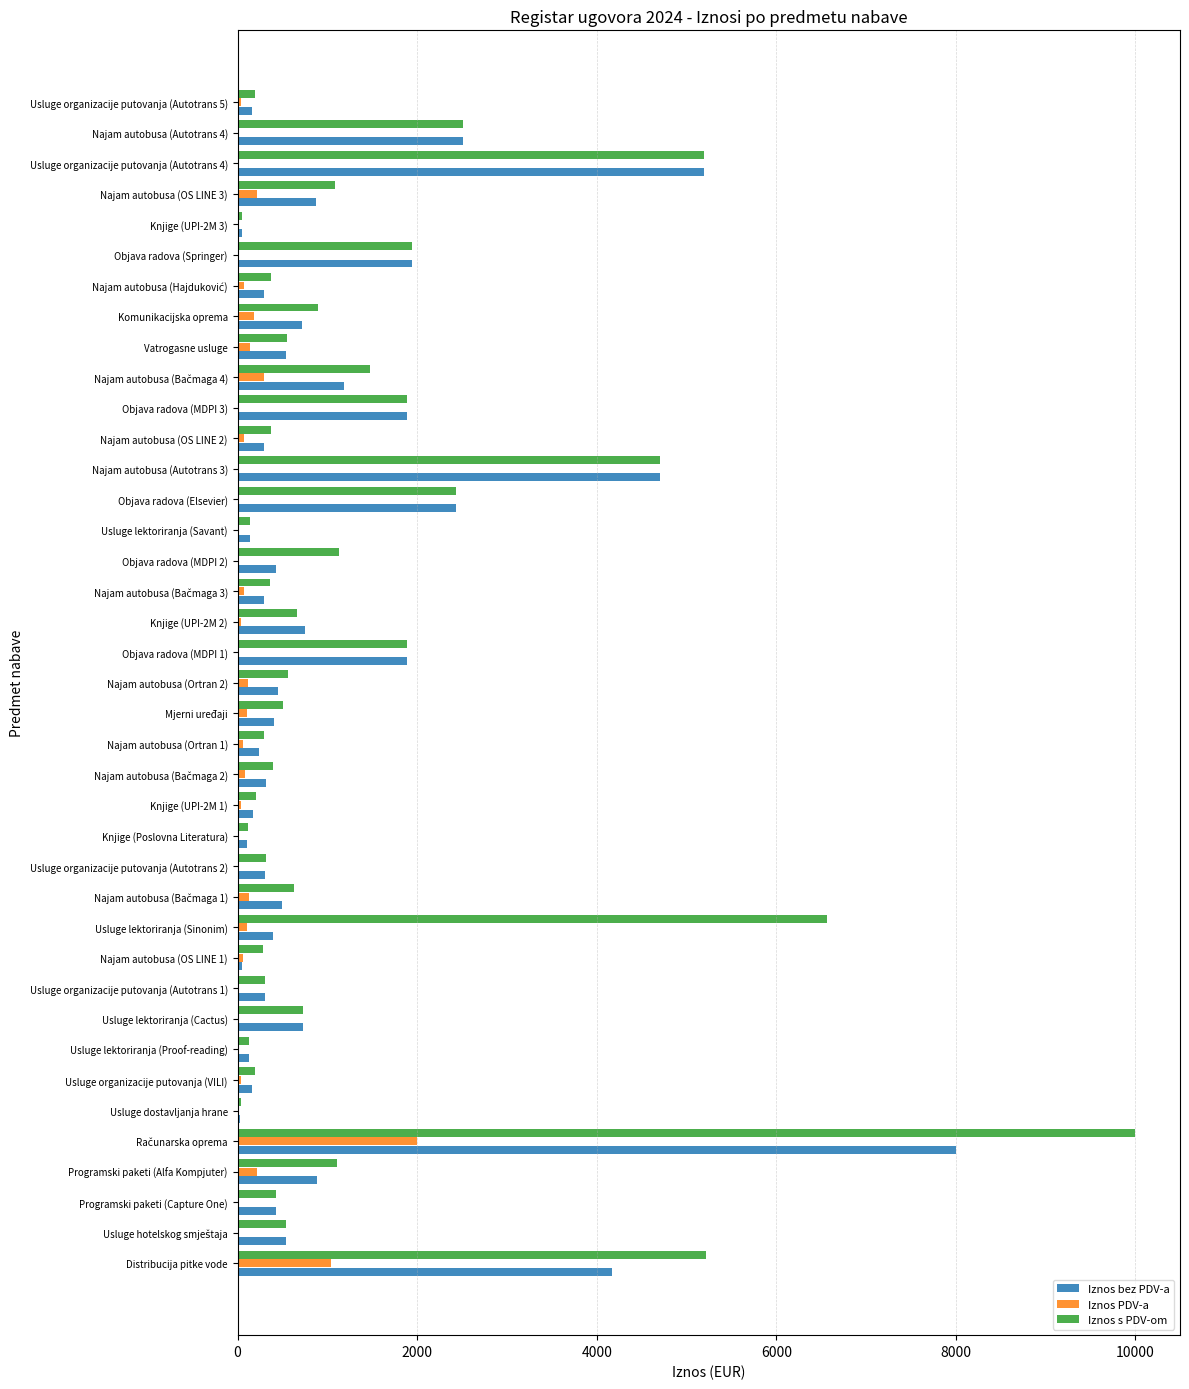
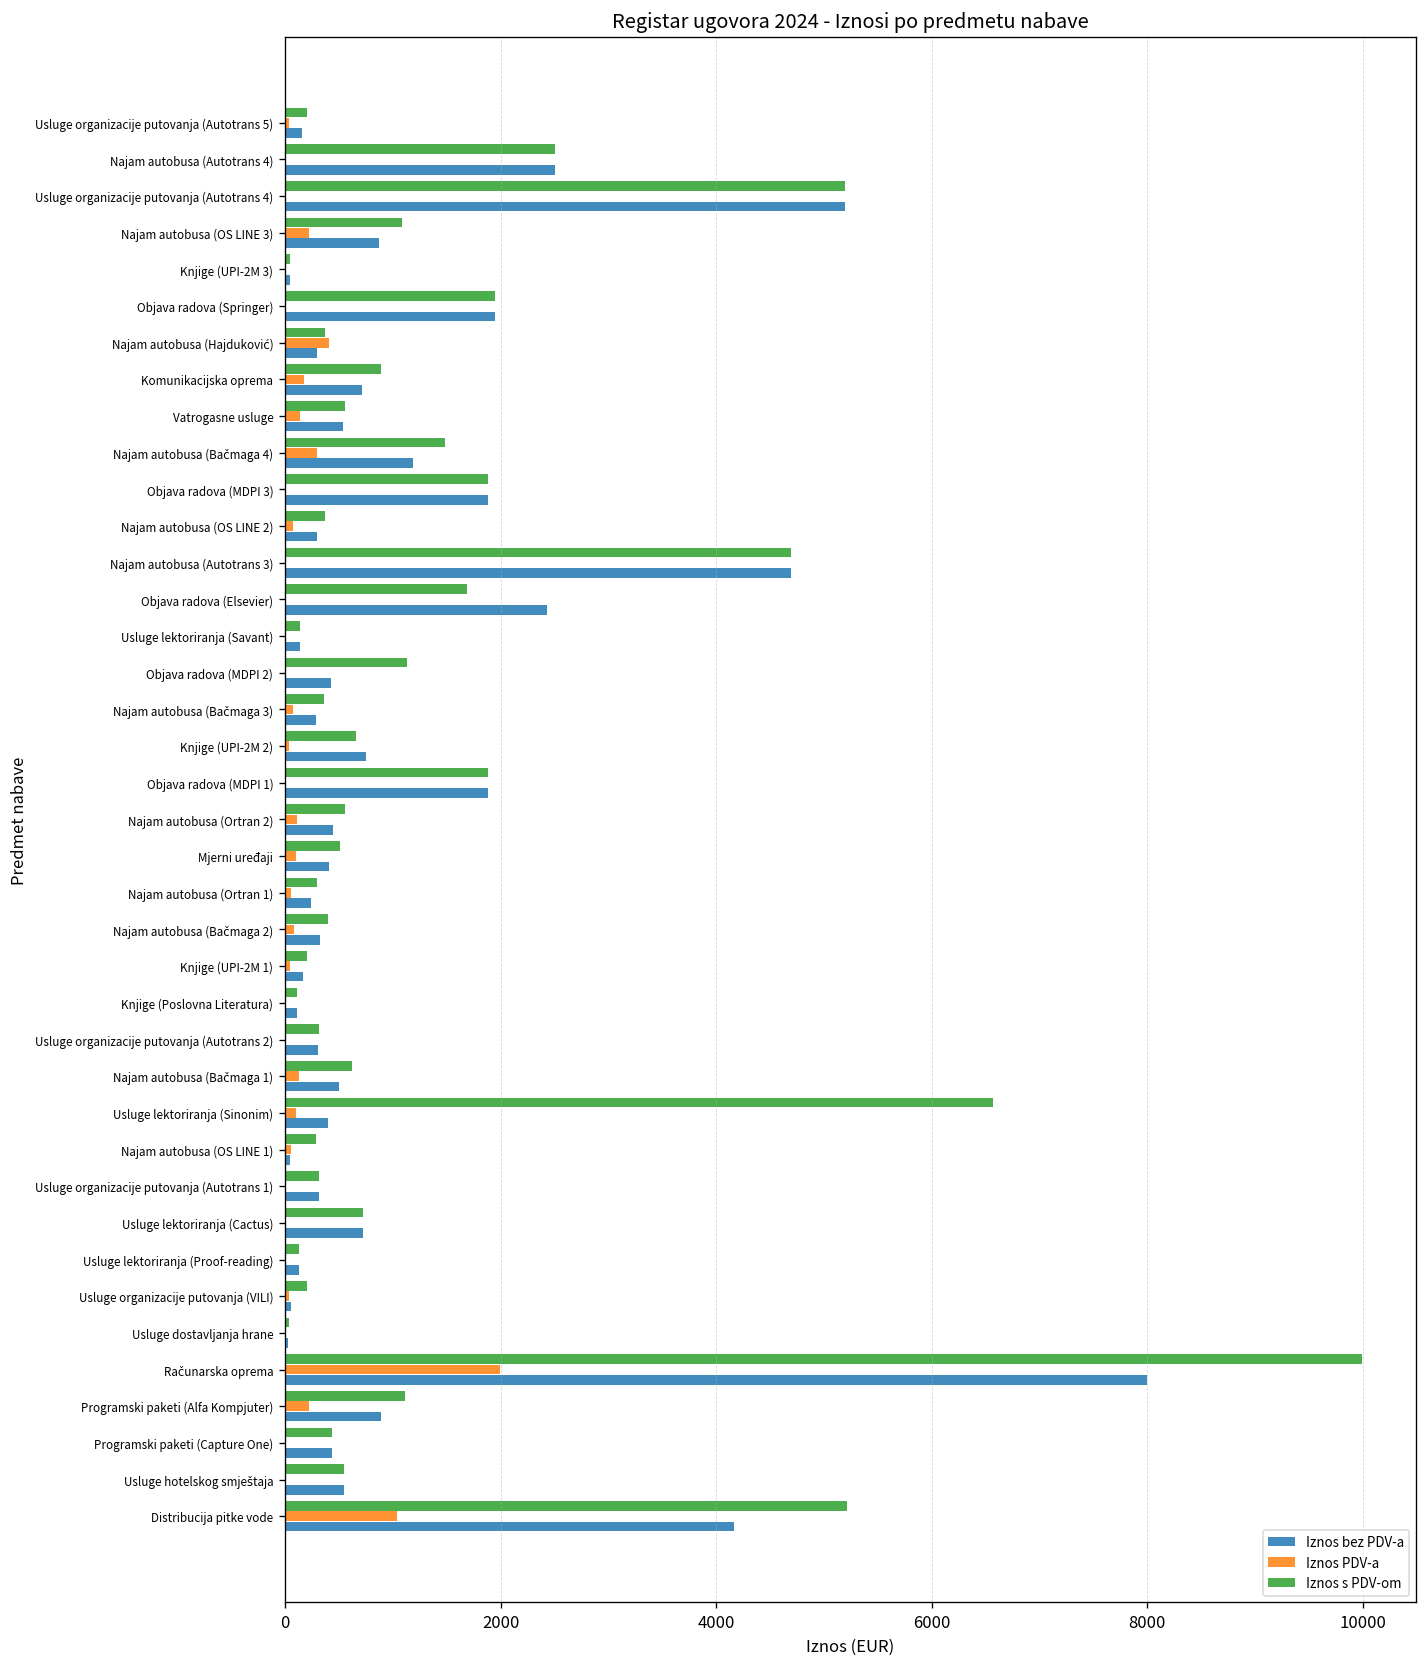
  {
    "Iznos bez PDV-a": {
      "Usluge organizacije putovanja (Autotrans 5)": 200,
      "Najam autobusa (Autotrans 4)": 2500,
      "Usluge organizacije putovanja (Autotrans 4)": 5200,
      "Najam autobusa (OS LINE 3)": 900,
      "Knjige (UPI-2M 3)": 0,
      "Objava radova (Springer)": 1900,
      "Najam autobusa (Hajduković)": 300,
      "Komunikacijska oprema": 700,
      "Vatrogasne usluge": 500,
      "Najam autobusa (Bačmaga 4)": 1200,
      "Objava radova (MDPI 3)": 1900,
      "Najam autobusa (OS LINE 2)": 300,
      "Najam autobusa (Autotrans 3)": 4700,
      "Objava radova (Elsevier)": 2400,
      "Usluge lektoriranja (Savant)": 100,
      "Objava radova (MDPI 2)": 400,
      "Najam autobusa (Bačmaga 3)": 300,
      "Knjige (UPI-2M 2)": 800,
      "Objava radova (MDPI 1)": 1900,
      "Najam autobusa (Ortran 2)": 400,
      "Mjerni uređaji": 400,
      "Najam autobusa (Ortran 1)": 200,
      "Najam autobusa (Bačmaga 2)": 300,
      "Knjige (UPI-2M 1)": 200,
      "Knjige (Poslovna Literatura)": 100,
      "Usluge organizacije putovanja (Autotrans 2)": 300,
      "Najam autobusa (Bačmaga 1)": 500,
      "Usluge lektoriranja (Sinonim)": 400,
      "Najam autobusa (OS LINE 1)": 0,
      "Usluge organizacije putovanja (Autotrans 1)": 300,
      "Usluge lektoriranja (Cactus)": 700,
      "Usluge lektoriranja (Proof-reading)": 100,
-     "Usluge organizacije putovanja (VILI)": 200,
+     "Usluge organizacije putovanja (VILI)": 100,
      "Usluge dostavljanja hrane": 0,
      "Računarska oprema": 8000,
      "Programski paketi (Alfa Kompjuter)": 900,
      "Programski paketi (Capture One)": 400,
      "Usluge hotelskog smještaja": 500,
      "Distribucija pitke vode": 4200
    },
    "Iznos PDV-a": {
      "Usluge organizacije putovanja (Autotrans 5)": 0,
      "Najam autobusa (Autotrans 4)": 0,
      "Usluge organizacije putovanja (Autotrans 4)": 0,
      "Najam autobusa (OS LINE 3)": 200,
      "Objava radova (Springer)": 0,
-     "Najam autobusa (Hajduković)": 100,
+     "Najam autobusa (Hajduković)": 400,
      "Komunikacijska oprema": 200,
      "Vatrogasne usluge": 100,
      "Najam autobusa (Bačmaga 4)": 300,
      "Objava radova (MDPI 3)": 0,
      "Najam autobusa (OS LINE 2)": 100,
      "Najam autobusa (Autotrans 3)": 0,
      "Objava radova (Elsevier)": 0,
      "Usluge lektoriranja (Savant)": 0,
      "Objava radova (MDPI 2)": 0,
      "Najam autobusa (Bačmaga 3)": 100,
      "Knjige (UPI-2M 2)": 0,
      "Objava radova (MDPI 1)": 0,
      "Najam autobusa (Ortran 2)": 100,
      "Mjerni uređaji": 100,
      "Najam autobusa (Ortran 1)": 100,
      "Najam autobusa (Bačmaga 2)": 100,
      "Knjige (UPI-2M 1)": 0,
      "Najam autobusa (Bačmaga 1)": 100,
      "Usluge lektoriranja (Sinonim)": 100,
      "Najam autobusa (OS LINE 1)": 100,
      "Usluge organizacije putovanja (Autotrans 1)": 0,
      "Usluge lektoriranja (Cactus)": 0,
      "Usluge lektoriranja (Proof-reading)": 0,
      "Usluge organizacije putovanja (VILI)": 0,
      "Računarska oprema": 2000,
      "Programski paketi (Alfa Kompjuter)": 200,
      "Programski paketi (Capture One)": 0,
      "Usluge hotelskog smještaja": 0,
      "Distribucija pitke vode": 1000
    },
    "Iznos s PDV-om": {
      "Usluge organizacije putovanja (Autotrans 5)": 200,
      "Najam autobusa (Autotrans 4)": 2500,
      "Usluge organizacije putovanja (Autotrans 4)": 5200,
      "Najam autobusa (OS LINE 3)": 1100,
      "Knjige (UPI-2M 3)": 0,
      "Objava radova (Springer)": 1900,
      "Najam autobusa (Hajduković)": 400,
      "Komunikacijska oprema": 900,
      "Vatrogasne usluge": 600,
      "Najam autobusa (Bačmaga 4)": 1500,
      "Objava radova (MDPI 3)": 1900,
      "Najam autobusa (OS LINE 2)": 400,
      "Najam autobusa (Autotrans 3)": 4700,
-     "Objava radova (Elsevier)": 2400,
+     "Objava radova (Elsevier)": 1700,
      "Usluge lektoriranja (Savant)": 100,
      "Objava radova (MDPI 2)": 1100,
      "Najam autobusa (Bačmaga 3)": 400,
      "Knjige (UPI-2M 2)": 700,
      "Objava radova (MDPI 1)": 1900,
      "Najam autobusa (Ortran 2)": 600,
      "Mjerni uređaji": 500,
      "Najam autobusa (Ortran 1)": 300,
      "Najam autobusa (Bačmaga 2)": 400,
      "Knjige (UPI-2M 1)": 200,
      "Knjige (Poslovna Literatura)": 100,
      "Usluge organizacije putovanja (Autotrans 2)": 300,
      "Najam autobusa (Bačmaga 1)": 600,
      "Usluge lektoriranja (Sinonim)": 6600,
      "Najam autobusa (OS LINE 1)": 300,
      "Usluge organizacije putovanja (Autotrans 1)": 300,
      "Usluge lektoriranja (Cactus)": 700,
      "Usluge lektoriranja (Proof-reading)": 100,
      "Usluge organizacije putovanja (VILI)": 200,
      "Usluge dostavljanja hrane": 0,
      "Računarska oprema": 10000,
      "Programski paketi (Alfa Kompjuter)": 1100,
      "Programski paketi (Capture One)": 400,
      "Usluge hotelskog smještaja": 500,
      "Distribucija pitke vode": 5200
    }
  }
